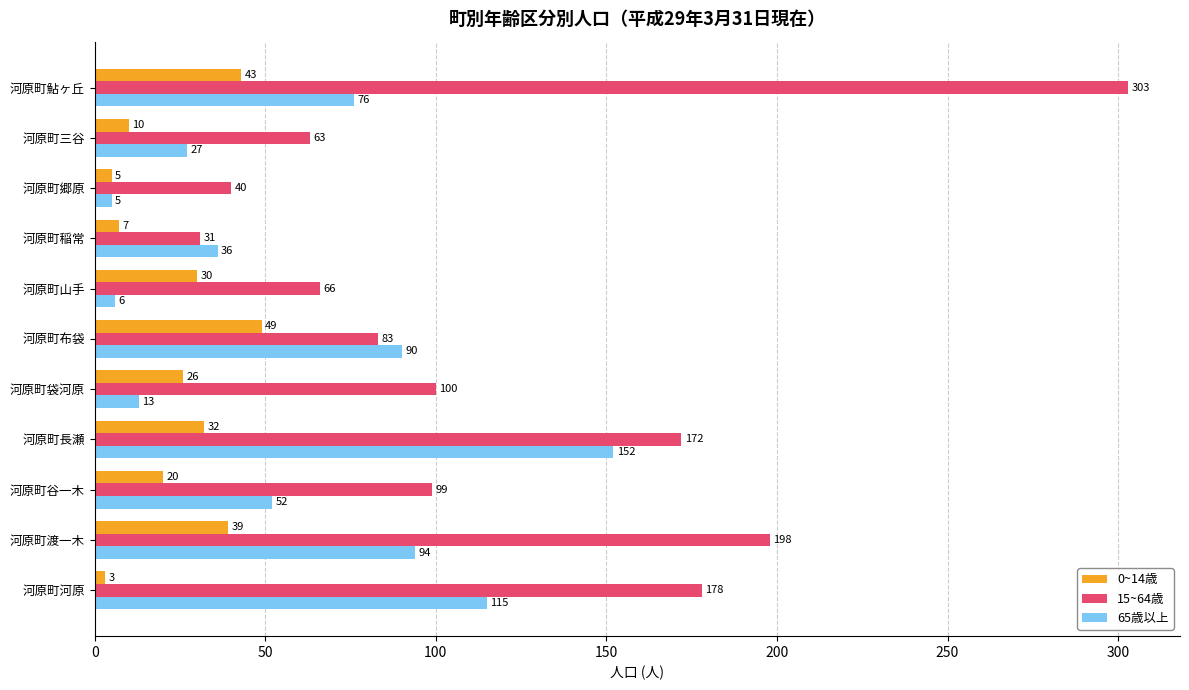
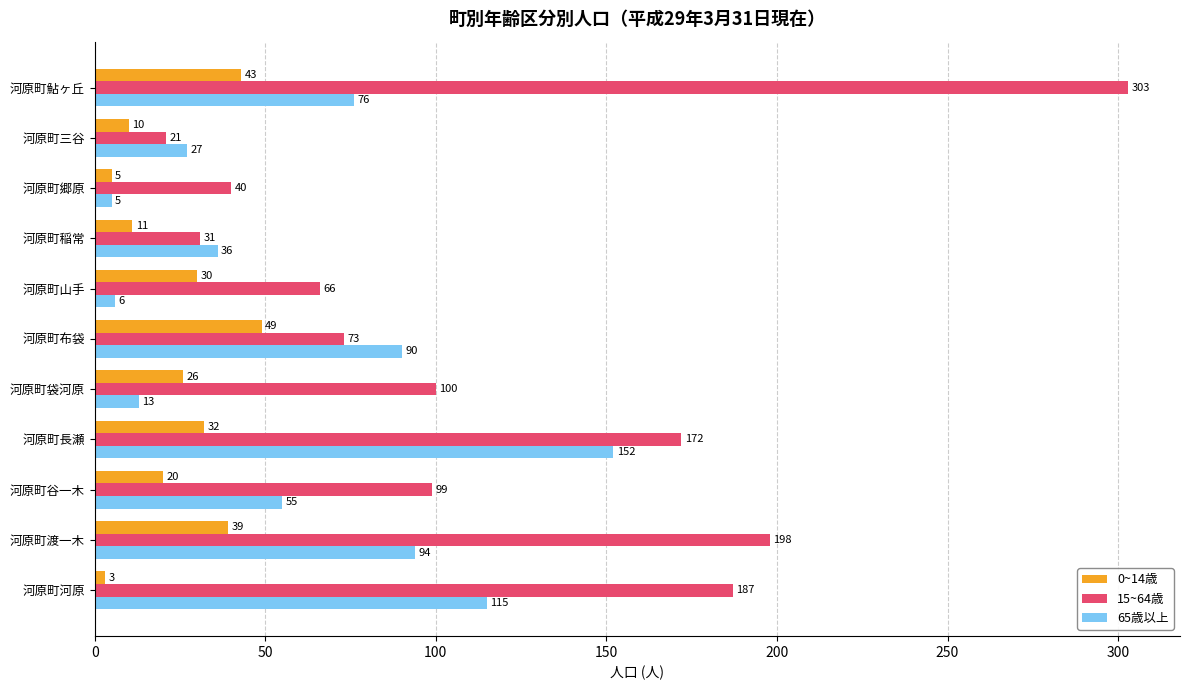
  {
    "0~14歳": {
      "河原町鮎ヶ丘": 43,
      "河原町三谷": 10,
      "河原町郷原": 5,
-     "河原町稲常": 7,
+     "河原町稲常": 11,
      "河原町山手": 30,
      "河原町布袋": 49,
      "河原町袋河原": 26,
      "河原町長瀬": 32,
      "河原町谷一木": 20,
      "河原町渡一木": 39,
      "河原町河原": 3
    },
    "15~64歳": {
      "河原町鮎ヶ丘": 303,
-     "河原町三谷": 63,
+     "河原町三谷": 21,
      "河原町郷原": 40,
      "河原町稲常": 31,
      "河原町山手": 66,
-     "河原町布袋": 83,
+     "河原町布袋": 73,
      "河原町袋河原": 100,
      "河原町長瀬": 172,
      "河原町谷一木": 99,
      "河原町渡一木": 198,
-     "河原町河原": 178
+     "河原町河原": 187
    },
    "65歳以上": {
      "河原町鮎ヶ丘": 76,
      "河原町三谷": 27,
      "河原町郷原": 5,
      "河原町稲常": 36,
      "河原町山手": 6,
      "河原町布袋": 90,
      "河原町袋河原": 13,
      "河原町長瀬": 152,
-     "河原町谷一木": 52,
+     "河原町谷一木": 55,
      "河原町渡一木": 94,
      "河原町河原": 115
    }
  }
